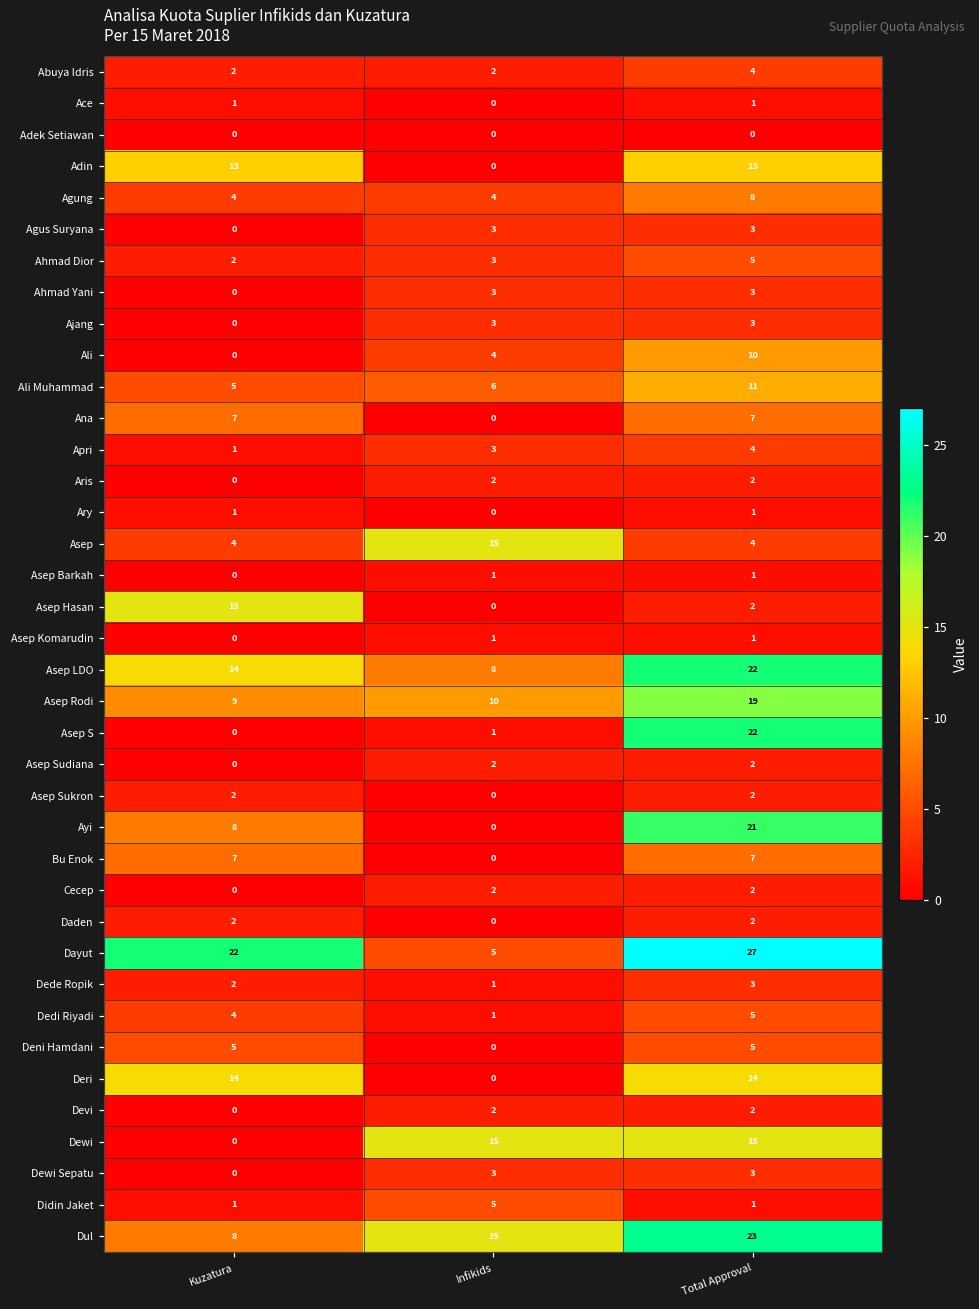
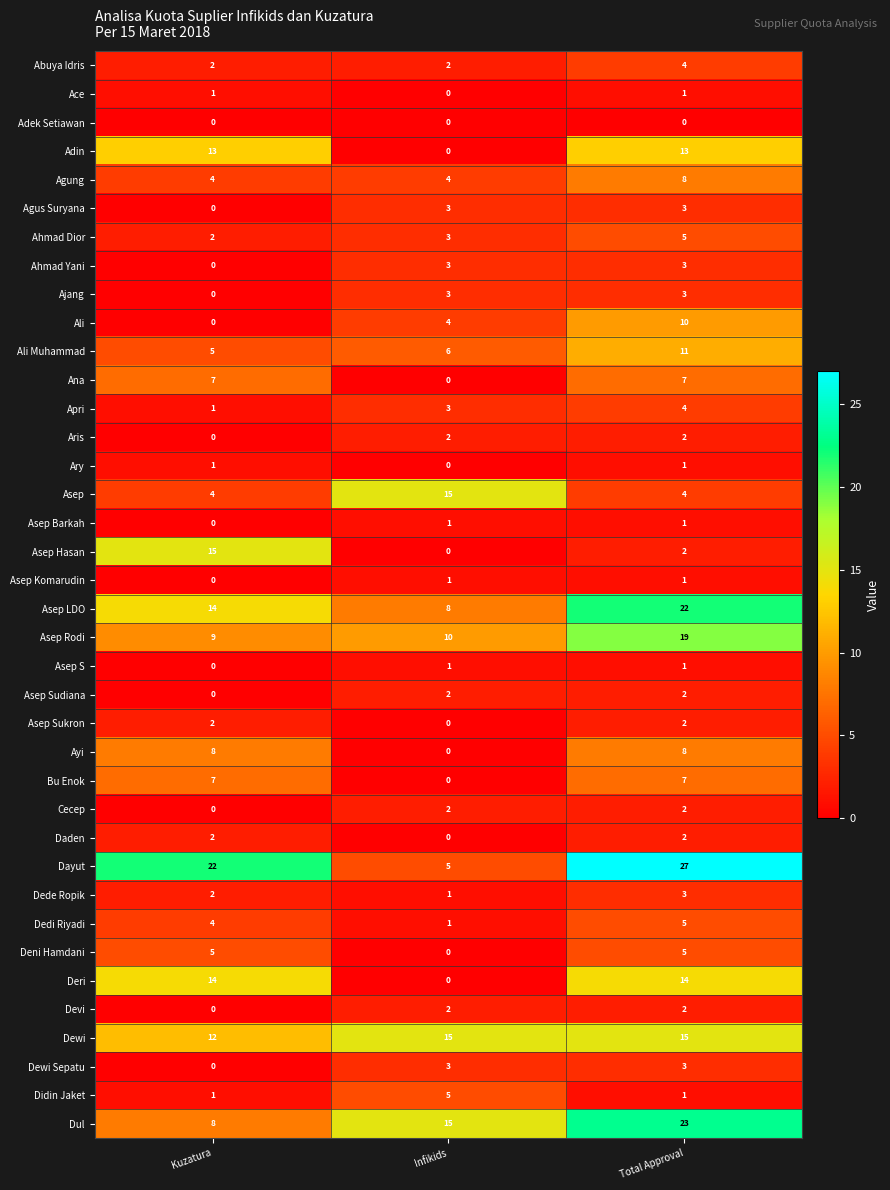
  {
    "Abuya Idris": {
      "Kuzatura": 2,
      "Infikids": 2,
      "Total Approval": 4
    },
    "Ace": {
      "Kuzatura": 1,
      "Infikids": 0,
      "Total Approval": 1
    },
    "Adek Setiawan": {
      "Kuzatura": 0,
      "Infikids": 0,
      "Total Approval": 0
    },
    "Adin": {
      "Kuzatura": 13,
      "Infikids": 0,
      "Total Approval": 13
    },
    "Agung": {
      "Kuzatura": 4,
      "Infikids": 4,
      "Total Approval": 8
    },
    "Agus Suryana": {
      "Kuzatura": 0,
      "Infikids": 3,
      "Total Approval": 3
    },
    "Ahmad Dior": {
      "Kuzatura": 2,
      "Infikids": 3,
      "Total Approval": 5
    },
    "Ahmad Yani": {
      "Kuzatura": 0,
      "Infikids": 3,
      "Total Approval": 3
    },
    "Ajang": {
      "Kuzatura": 0,
      "Infikids": 3,
      "Total Approval": 3
    },
    "Ali": {
      "Kuzatura": 0,
      "Infikids": 4,
      "Total Approval": 10
    },
    "Ali Muhammad": {
      "Kuzatura": 5,
      "Infikids": 6,
      "Total Approval": 11
    },
    "Ana": {
      "Kuzatura": 7,
      "Infikids": 0,
      "Total Approval": 7
    },
    "Apri": {
      "Kuzatura": 1,
      "Infikids": 3,
      "Total Approval": 4
    },
    "Aris": {
      "Kuzatura": 0,
      "Infikids": 2,
      "Total Approval": 2
    },
    "Ary": {
      "Kuzatura": 1,
      "Infikids": 0,
      "Total Approval": 1
    },
    "Asep": {
      "Kuzatura": 4,
      "Infikids": 15,
      "Total Approval": 4
    },
    "Asep Barkah": {
      "Kuzatura": 0,
      "Infikids": 1,
      "Total Approval": 1
    },
    "Asep Hasan": {
      "Kuzatura": 15,
      "Infikids": 0,
      "Total Approval": 2
    },
    "Asep Komarudin": {
      "Kuzatura": 0,
      "Infikids": 1,
      "Total Approval": 1
    },
    "Asep LDO": {
      "Kuzatura": 14,
      "Infikids": 8,
      "Total Approval": 22
    },
    "Asep Rodi": {
      "Kuzatura": 9,
      "Infikids": 10,
      "Total Approval": 19
    },
    "Asep S": {
      "Kuzatura": 0,
      "Infikids": 1,
-     "Total Approval": 22
+     "Total Approval": 1
    },
    "Asep Sudiana": {
      "Kuzatura": 0,
      "Infikids": 2,
      "Total Approval": 2
    },
    "Asep Sukron": {
      "Kuzatura": 2,
      "Infikids": 0,
      "Total Approval": 2
    },
    "Ayi": {
      "Kuzatura": 8,
      "Infikids": 0,
-     "Total Approval": 21
+     "Total Approval": 8
    },
    "Bu Enok": {
      "Kuzatura": 7,
      "Infikids": 0,
      "Total Approval": 7
    },
    "Cecep": {
      "Kuzatura": 0,
      "Infikids": 2,
      "Total Approval": 2
    },
    "Daden": {
      "Kuzatura": 2,
      "Infikids": 0,
      "Total Approval": 2
    },
    "Dayut": {
      "Kuzatura": 22,
      "Infikids": 5,
      "Total Approval": 27
    },
    "Dede Ropik": {
      "Kuzatura": 2,
      "Infikids": 1,
      "Total Approval": 3
    },
    "Dedi Riyadi": {
      "Kuzatura": 4,
      "Infikids": 1,
      "Total Approval": 5
    },
    "Deni Hamdani": {
      "Kuzatura": 5,
      "Infikids": 0,
      "Total Approval": 5
    },
    "Deri": {
      "Kuzatura": 14,
      "Infikids": 0,
      "Total Approval": 14
    },
    "Devi": {
      "Kuzatura": 0,
      "Infikids": 2,
      "Total Approval": 2
    },
    "Dewi": {
-     "Kuzatura": 0,
+     "Kuzatura": 12,
      "Infikids": 15,
      "Total Approval": 15
    },
    "Dewi Sepatu": {
      "Kuzatura": 0,
      "Infikids": 3,
      "Total Approval": 3
    },
    "Didin Jaket": {
      "Kuzatura": 1,
      "Infikids": 5,
      "Total Approval": 1
    },
    "Dul": {
      "Kuzatura": 8,
      "Infikids": 15,
      "Total Approval": 23
    }
  }
